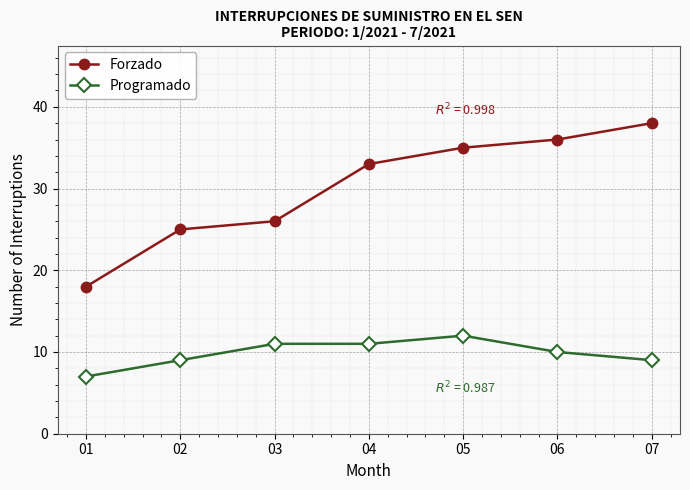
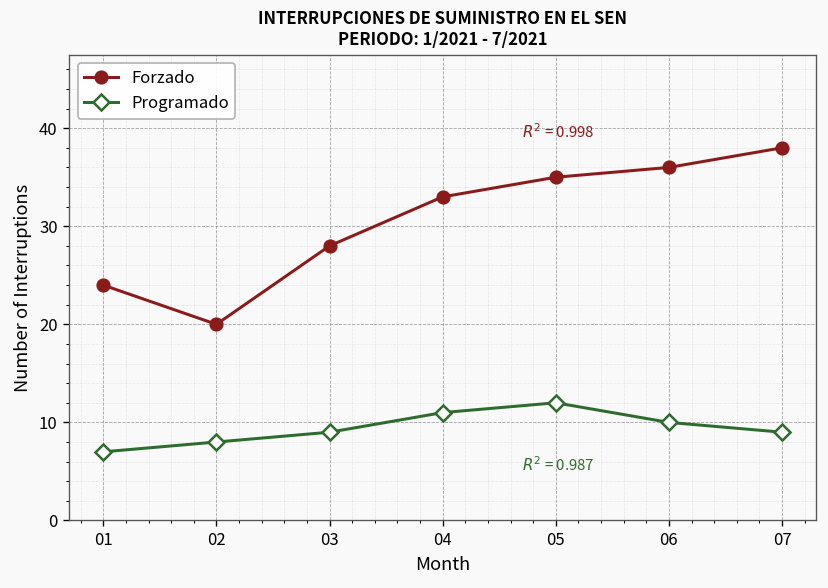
  {
    "Forzado": {
-     "01": 18,
-     "02": 25,
-     "03": 26,
+     "01": 24,
+     "02": 20,
+     "03": 28,
      "04": 33,
      "05": 35,
      "06": 36,
      "07": 38
    },
    "Programado": {
      "01": 7,
-     "02": 9,
-     "03": 11,
+     "02": 8,
+     "03": 9,
      "04": 11,
      "05": 12,
      "06": 10,
      "07": 9
    }
  }
